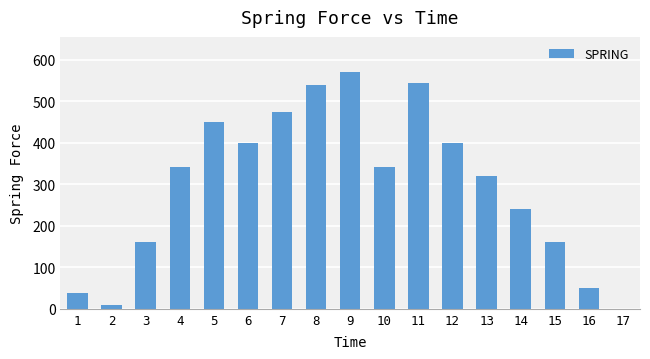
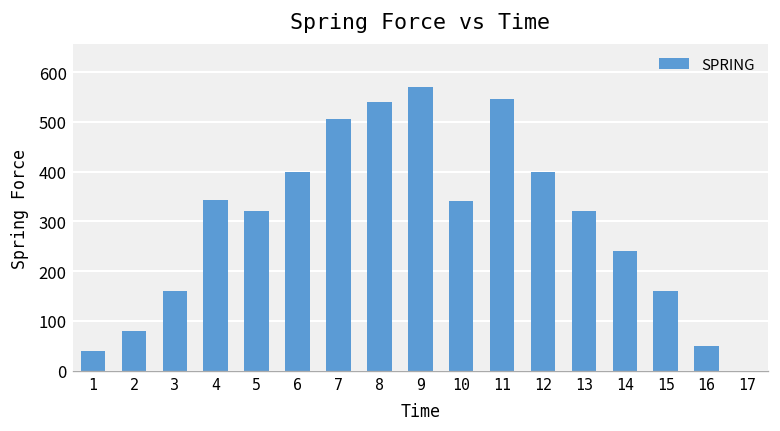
  {
    "1": 40,
-   "2": 10,
+   "2": 80,
    "3": 160,
    "4": 340,
-   "5": 450,
+   "5": 320,
    "6": 400,
-   "7": 480,
+   "7": 510,
    "8": 540,
    "9": 570,
    "10": 340,
    "11": 550,
    "12": 400,
    "13": 320,
    "14": 240,
    "15": 160,
    "16": 50,
    "17": 0
  }
